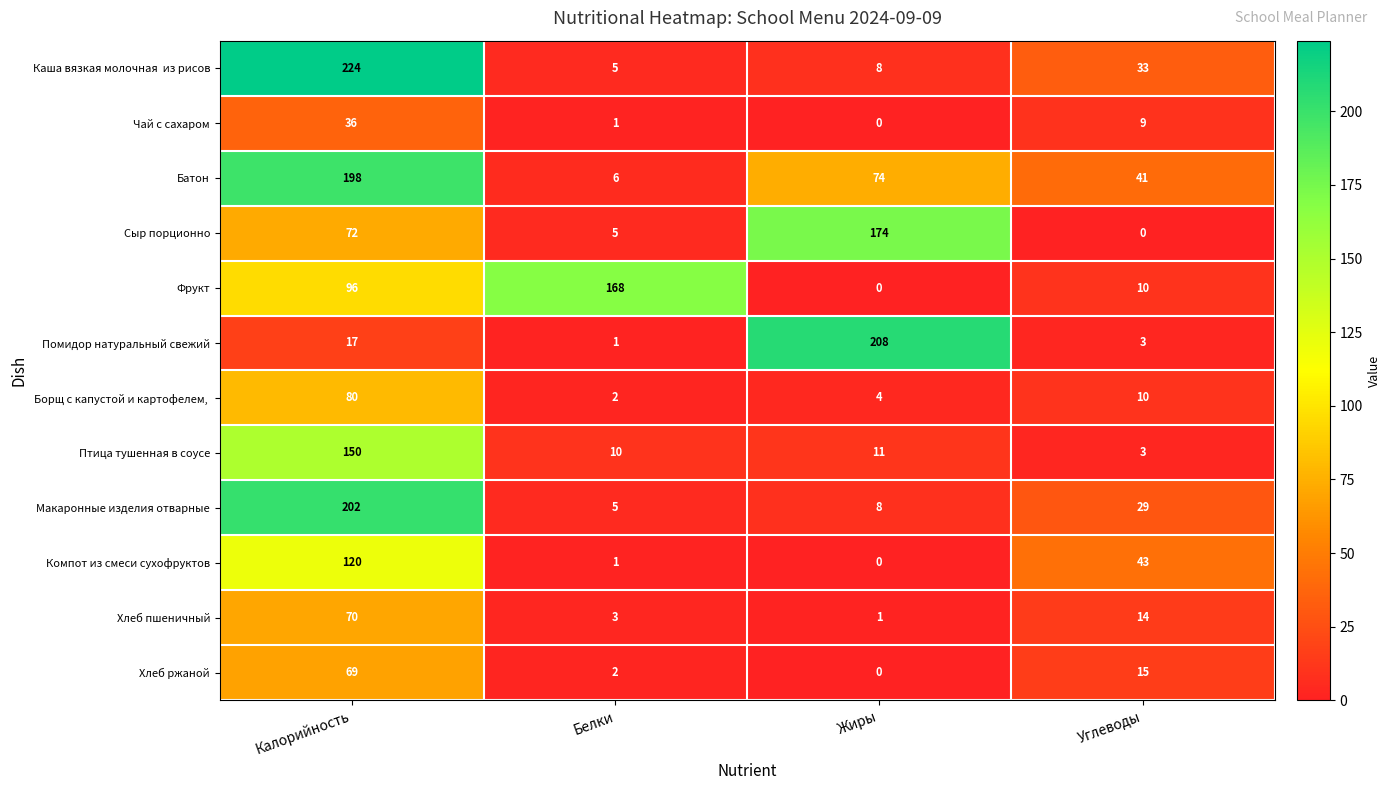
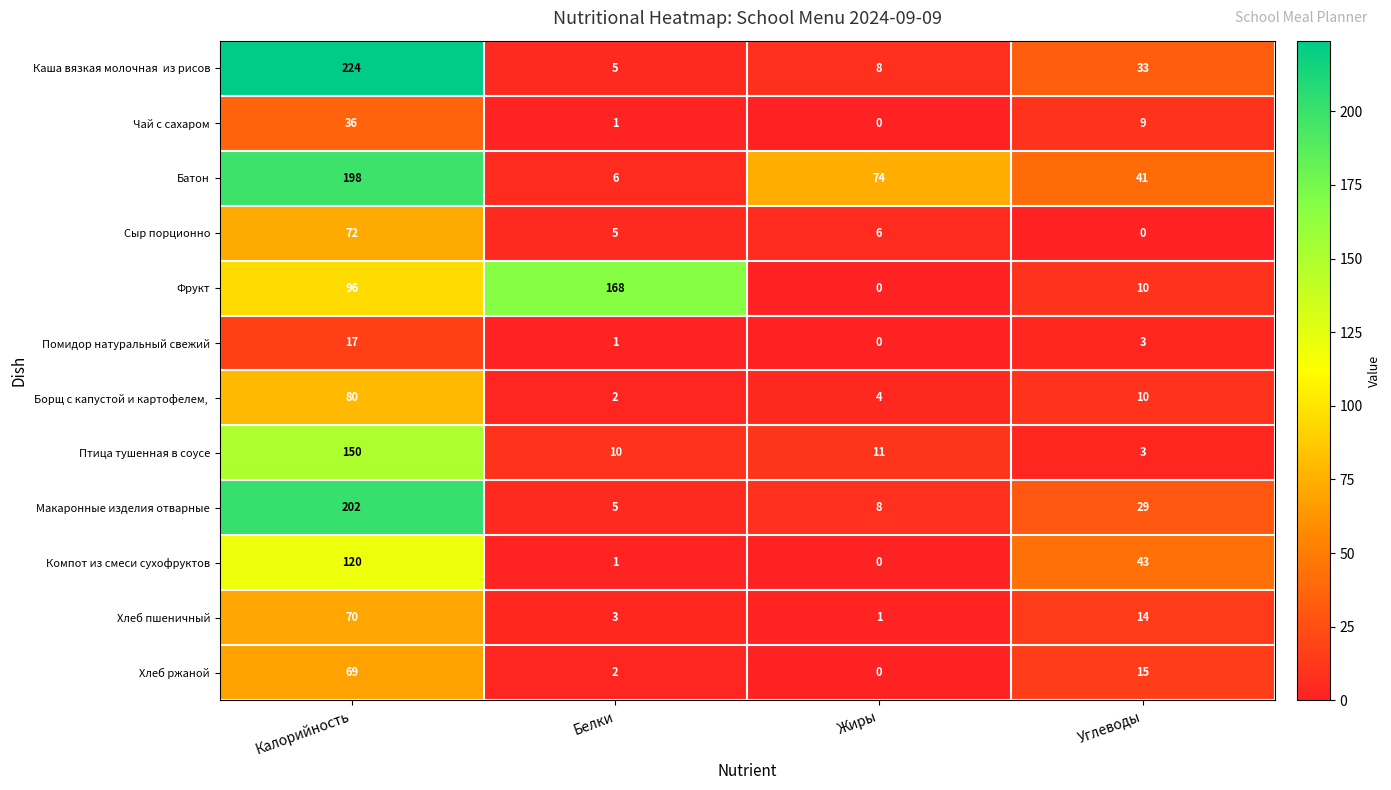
  {
    "Каша вязкая молочная из рисов": {
      "Калорийность": 224,
      "Белки": 5,
      "Жиры": 8,
      "Углеводы": 33
    },
    "Чай с сахаром": {
      "Калорийность": 36,
      "Белки": 1,
      "Жиры": 0,
      "Углеводы": 9
    },
    "Батон": {
      "Калорийность": 198,
      "Белки": 6,
      "Жиры": 74,
      "Углеводы": 41
    },
    "Сыр порционно": {
      "Калорийность": 72,
      "Белки": 5,
-     "Жиры": 174,
+     "Жиры": 6,
      "Углеводы": 0
    },
    "Фрукт": {
      "Калорийность": 96,
      "Белки": 168,
      "Жиры": 0,
      "Углеводы": 10
    },
    "Помидор натуральный свежий": {
      "Калорийность": 17,
      "Белки": 1,
-     "Жиры": 208,
+     "Жиры": 0,
      "Углеводы": 3
    },
    "Борщ с капустой и картофелем,": {
      "Калорийность": 80,
      "Белки": 2,
      "Жиры": 4,
      "Углеводы": 10
    },
    "Птица тушенная в соусе": {
      "Калорийность": 150,
      "Белки": 10,
      "Жиры": 11,
      "Углеводы": 3
    },
    "Макаронные изделия отварные": {
      "Калорийность": 202,
      "Белки": 5,
      "Жиры": 8,
      "Углеводы": 29
    },
    "Компот из смеси сухофруктов": {
      "Калорийность": 120,
      "Белки": 1,
      "Жиры": 0,
      "Углеводы": 43
    },
    "Хлеб пшеничный": {
      "Калорийность": 70,
      "Белки": 3,
      "Жиры": 1,
      "Углеводы": 14
    },
    "Хлеб ржаной": {
      "Калорийность": 69,
      "Белки": 2,
      "Жиры": 0,
      "Углеводы": 15
    }
  }
